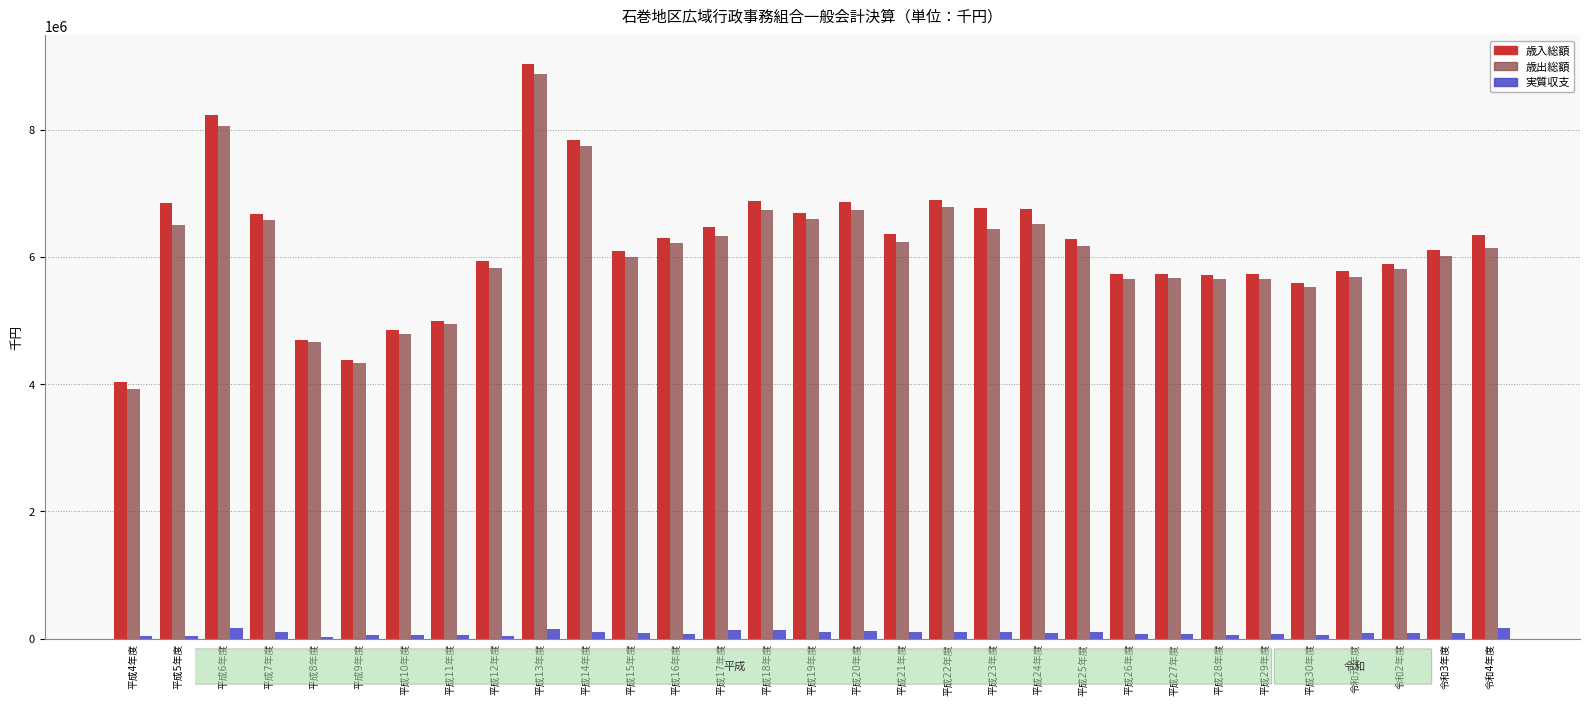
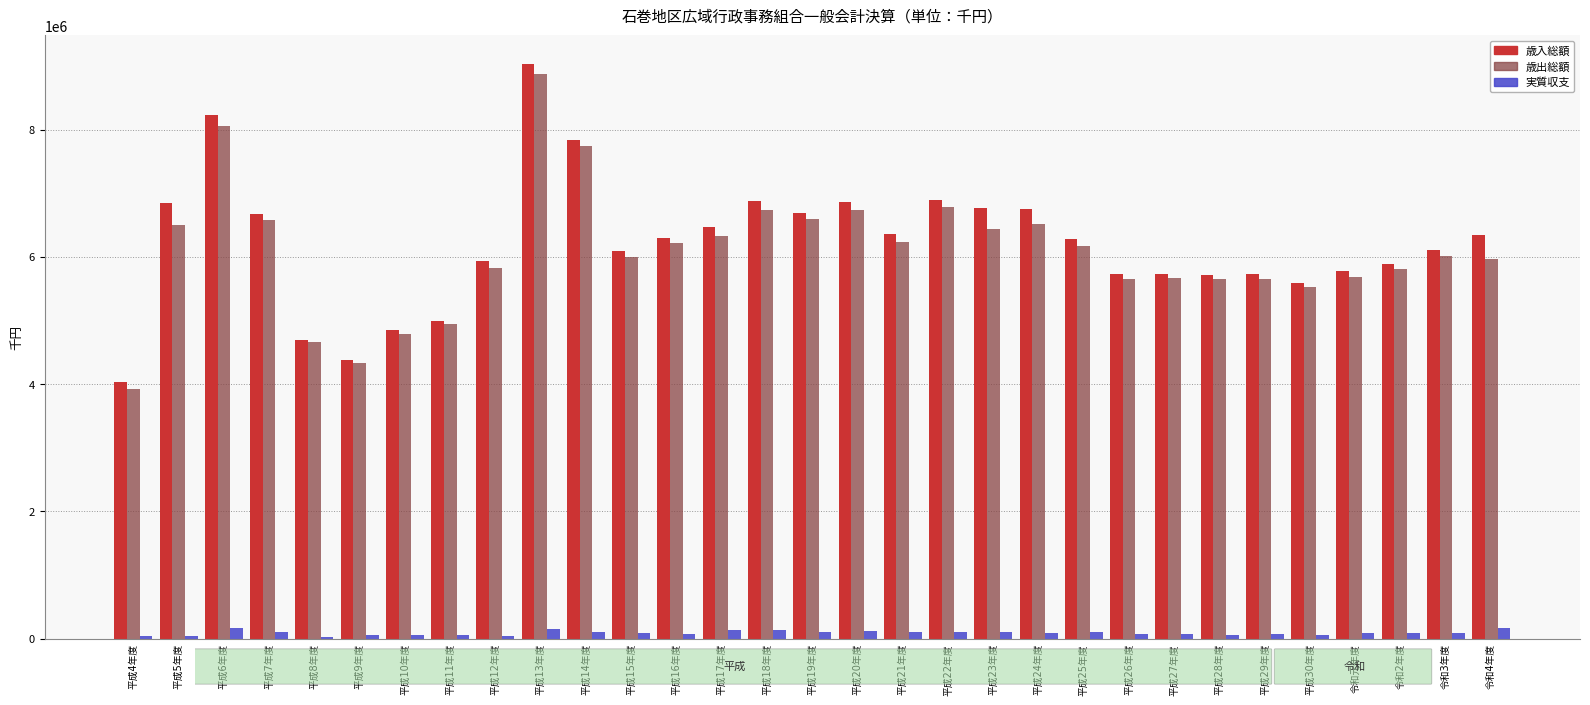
  {
    "歳出総額": {
      "平成4年度": 3900000,
      "平成5年度": 6500000,
      "令和3年度": 6000000,
-     "令和4年度": 6100000
+     "令和4年度": 6000000
    }
  }
